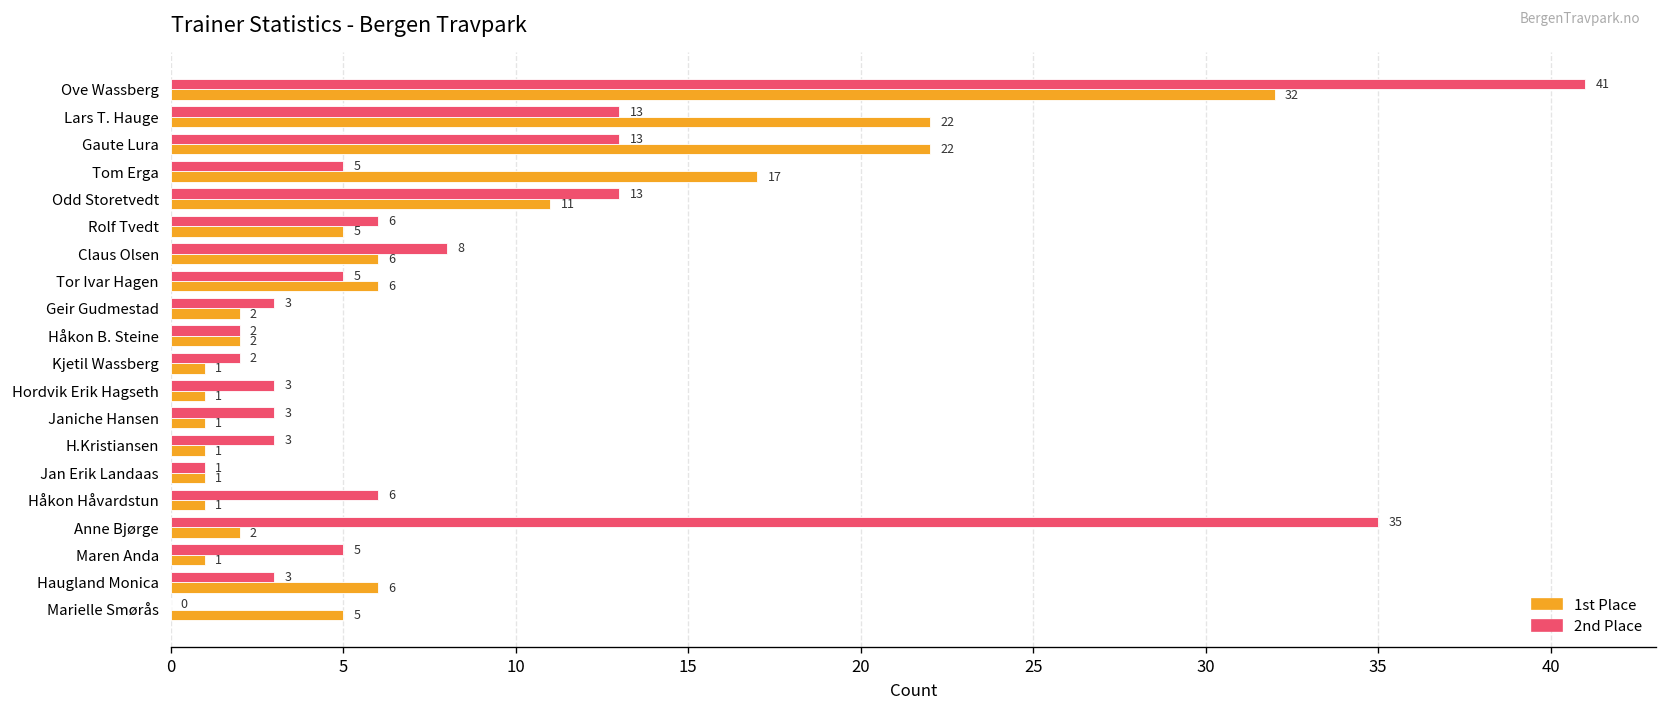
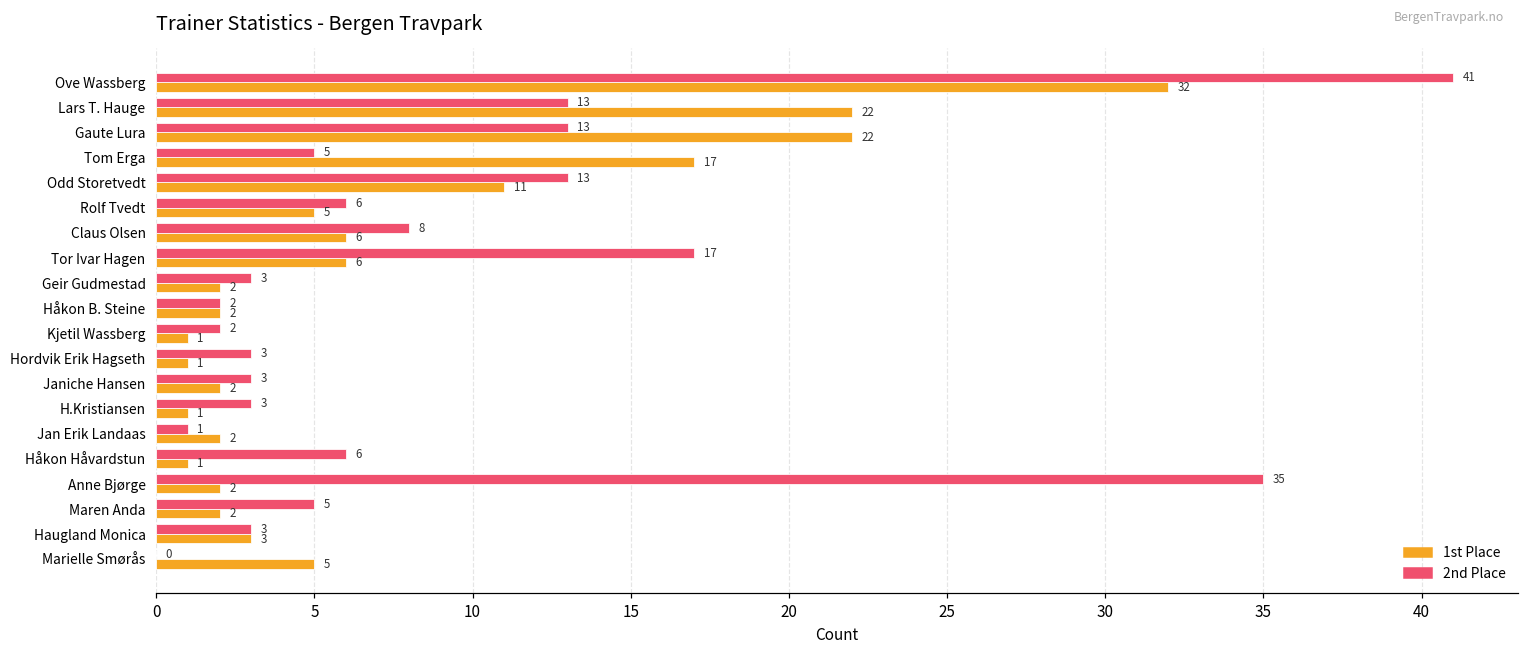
  {
    "1st Place": {
      "Ove Wassberg": 32,
      "Lars T. Hauge": 22,
      "Gaute Lura": 22,
      "Tom Erga": 17,
      "Odd Storetvedt": 11,
      "Rolf Tvedt": 5,
      "Claus Olsen": 6,
      "Tor Ivar Hagen": 6,
      "Geir Gudmestad": 2,
      "Håkon B. Steine": 2,
      "Kjetil Wassberg": 1,
      "Hordvik Erik Hagseth": 1,
-     "Janiche Hansen": 1,
+     "Janiche Hansen": 2,
      "H.Kristiansen": 1,
-     "Jan Erik Landaas": 1,
+     "Jan Erik Landaas": 2,
      "Håkon Håvardstun": 1,
      "Anne Bjørge": 2,
-     "Maren Anda": 1,
-     "Haugland Monica": 6,
+     "Maren Anda": 2,
+     "Haugland Monica": 3,
      "Marielle Smørås": 5
    },
    "2nd Place": {
      "Ove Wassberg": 41,
      "Lars T. Hauge": 13,
      "Gaute Lura": 13,
      "Tom Erga": 5,
      "Odd Storetvedt": 13,
      "Rolf Tvedt": 6,
      "Claus Olsen": 8,
-     "Tor Ivar Hagen": 5,
+     "Tor Ivar Hagen": 17,
      "Geir Gudmestad": 3,
      "Håkon B. Steine": 2,
      "Kjetil Wassberg": 2,
      "Hordvik Erik Hagseth": 3,
      "Janiche Hansen": 3,
      "H.Kristiansen": 3,
      "Jan Erik Landaas": 1,
      "Håkon Håvardstun": 6,
      "Anne Bjørge": 35,
      "Maren Anda": 5,
      "Haugland Monica": 3,
      "Marielle Smørås": 0
    }
  }
